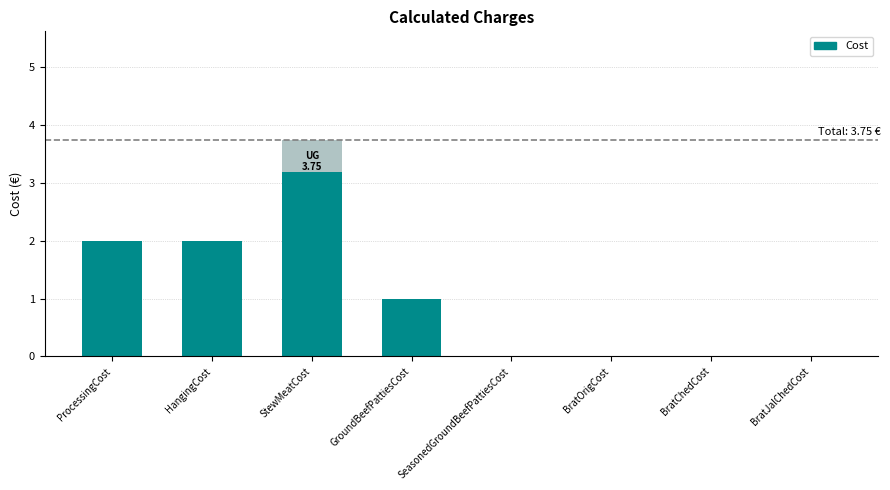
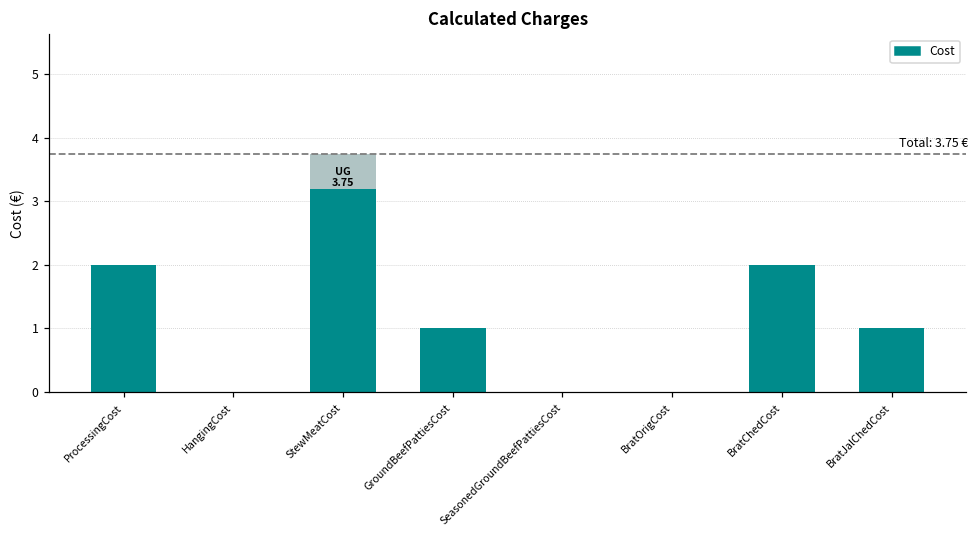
  {
    "Cost": {
      "ProcessingCost": 2,
-     "HangingCost": 2,
+     "HangingCost": 0,
      "GroundBeefPattiesCost": 1,
      "SeasonedGroundBeefPattiesCost": 0,
      "BratOrigCost": 0,
-     "BratChedCost": 0,
-     "BratJalChedCost": 0
+     "BratChedCost": 2,
+     "BratJalChedCost": 1
    }
  }
